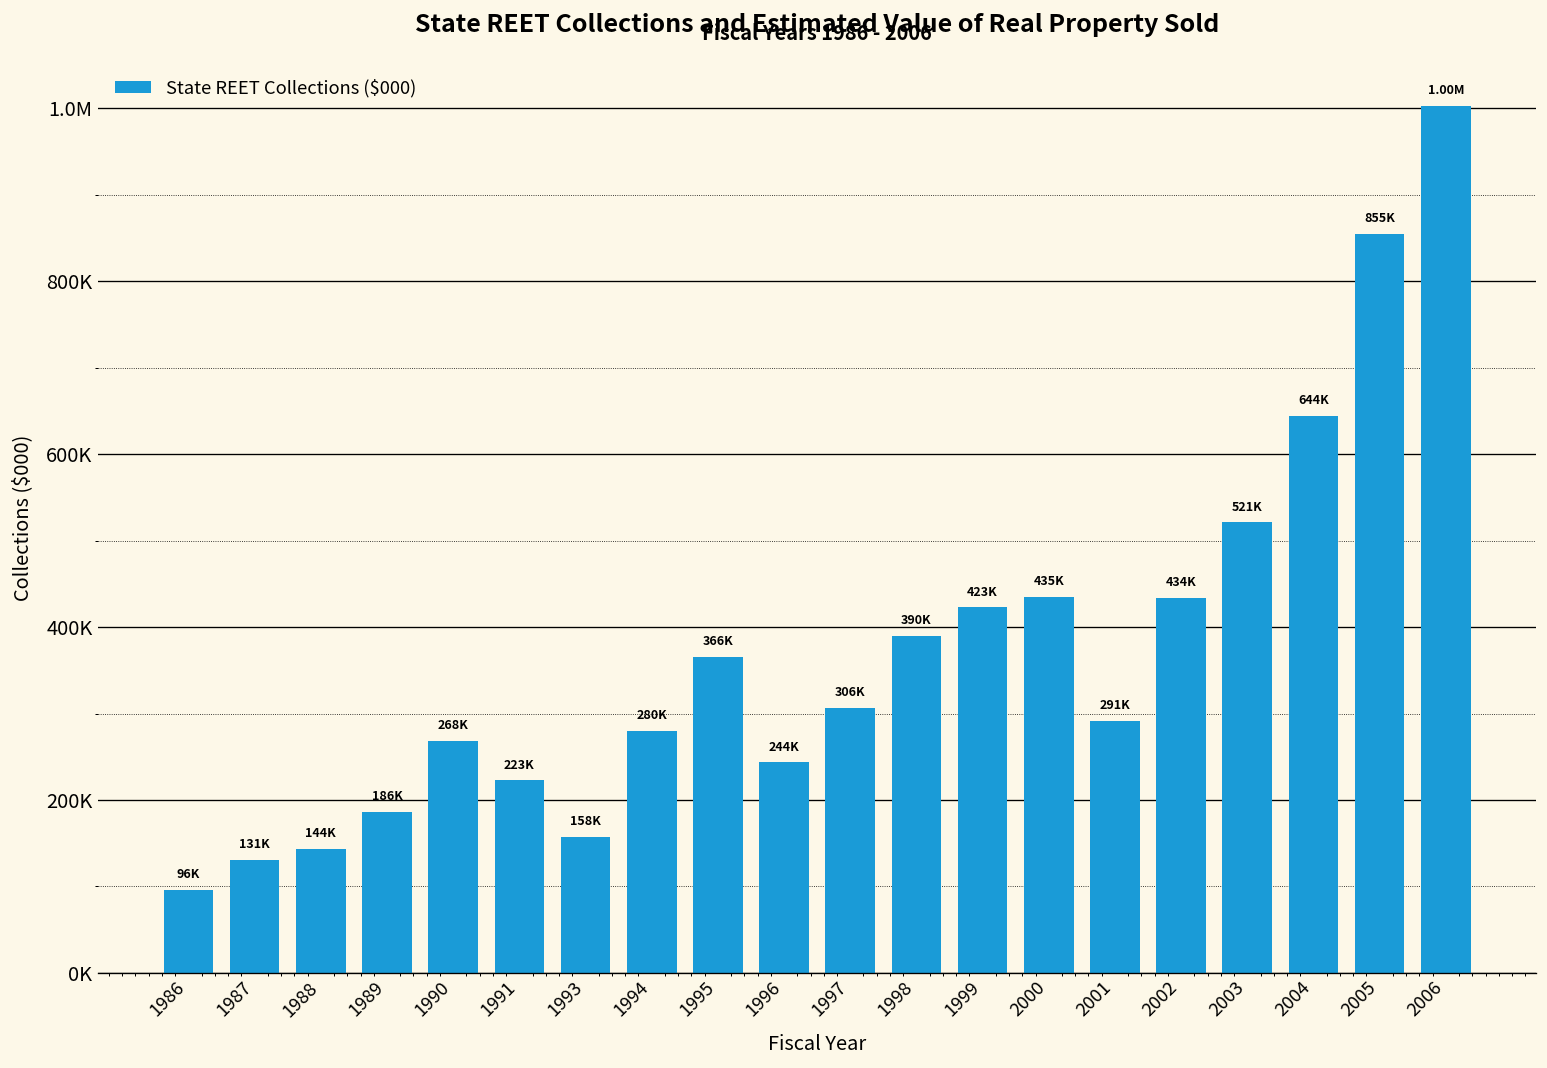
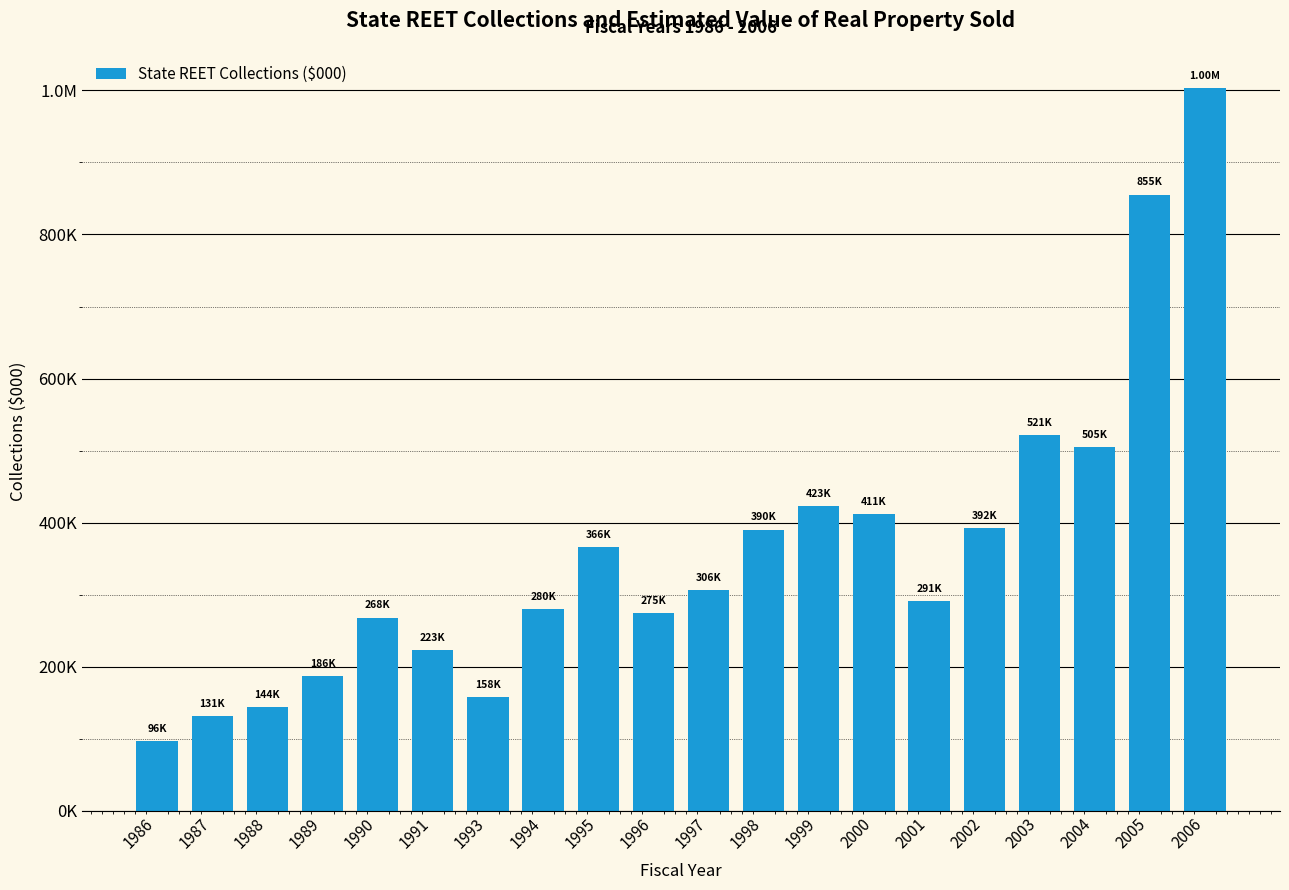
  {
    "1986": "96K",
    "1987": "131K",
    "1988": "144K",
    "1989": "186K",
    "1990": "268K",
    "1991": "223K",
    "1993": "158K",
    "1994": "280K",
    "1995": "366K",
-   "1996": "244K",
+   "1996": "275K",
    "1997": "306K",
    "1998": "390K",
    "1999": "423K",
-   "2000": "435K",
+   "2000": "411K",
    "2001": "291K",
-   "2002": "434K",
+   "2002": "392K",
    "2003": "521K",
-   "2004": "644K",
+   "2004": "505K",
    "2005": "855K",
    "2006": "1.00M"
  }
